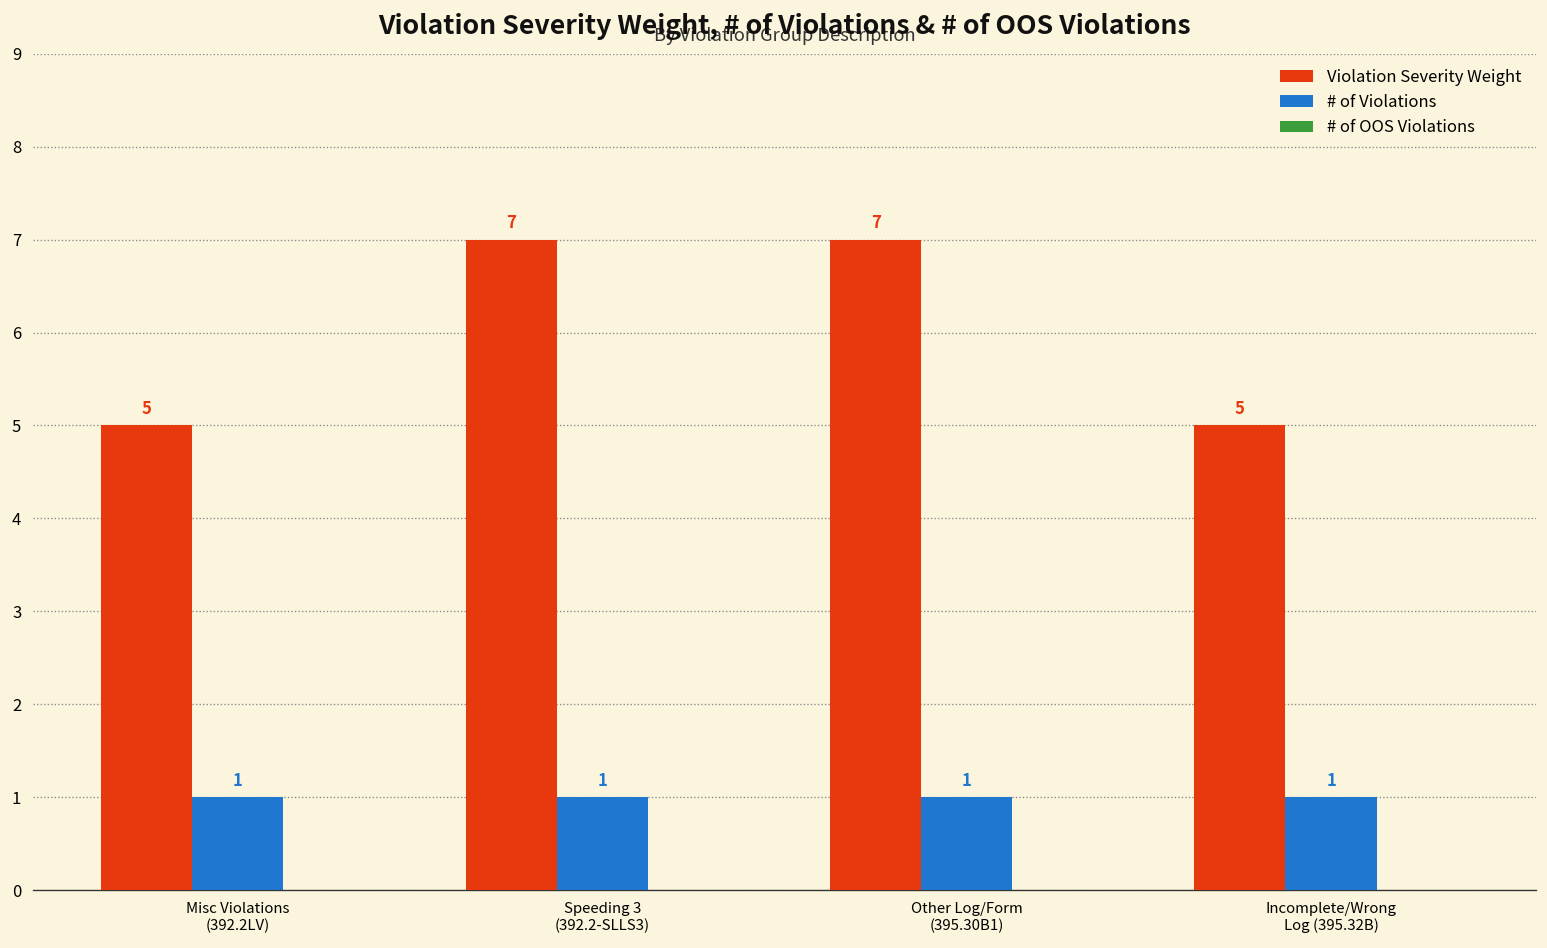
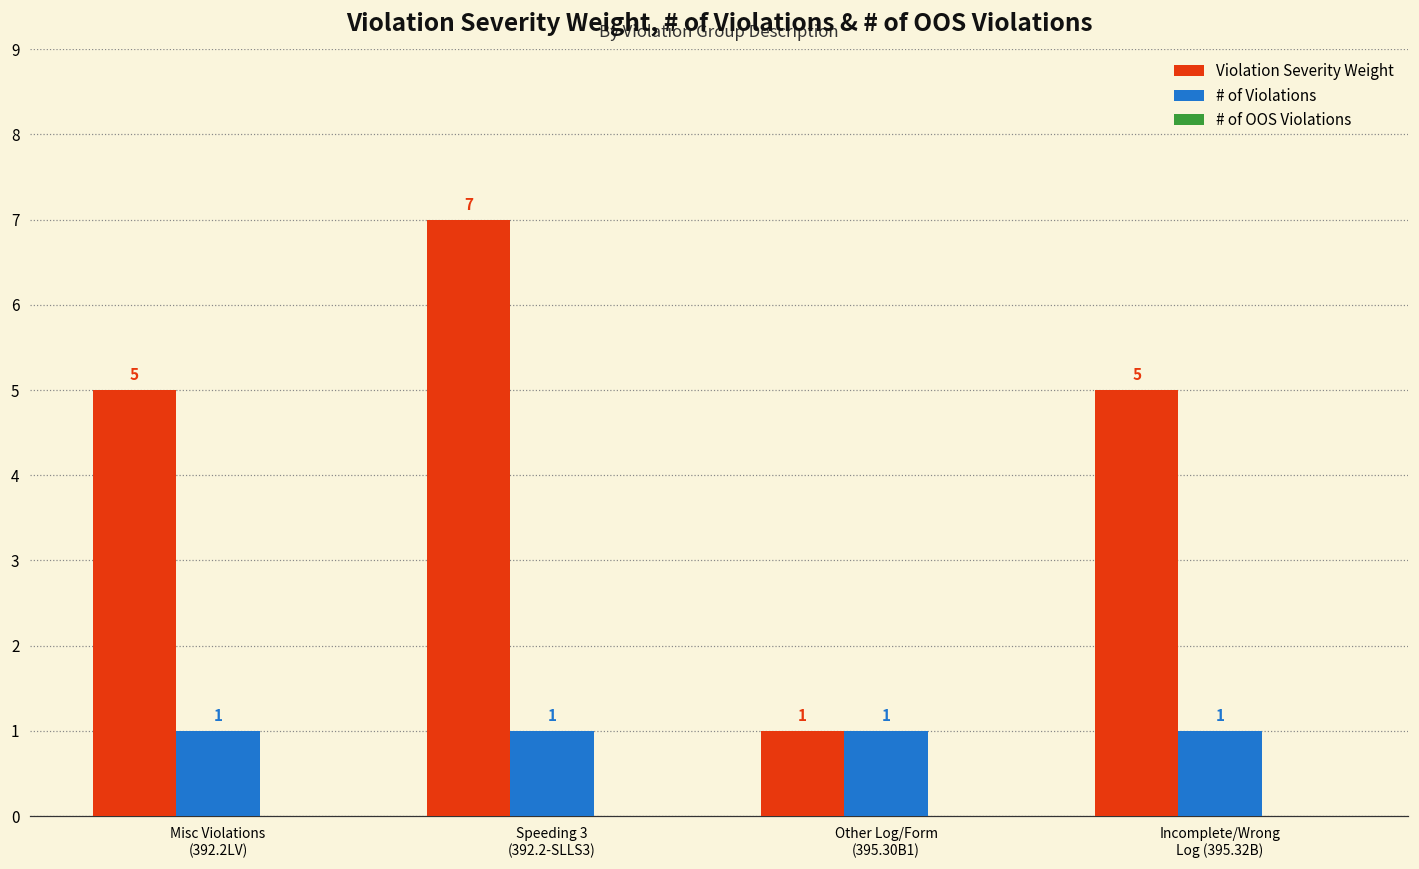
  {
    "Violation Severity Weight": {
      "Misc Violations (392.2LV)": 5,
      "Speeding 3 (392.2-SLLS3)": 7,
-     "Other Log/Form (395.30B1)": 7,
+     "Other Log/Form (395.30B1)": 1,
      "Incomplete/Wrong Log (395.32B)": 5
    },
    "# of Violations": {
      "Misc Violations (392.2LV)": 1,
      "Speeding 3 (392.2-SLLS3)": 1,
      "Other Log/Form (395.30B1)": 1,
      "Incomplete/Wrong Log (395.32B)": 1
    },
    "# of OOS Violations": {
      "Misc Violations (392.2LV)": 0.0,
      "Speeding 3 (392.2-SLLS3)": 0.0,
      "Other Log/Form (395.30B1)": 0.0,
      "Incomplete/Wrong Log (395.32B)": 0.0
    }
  }
